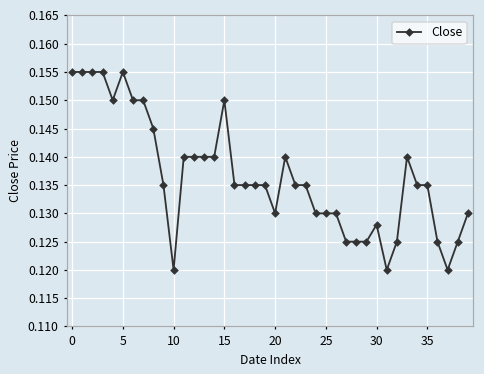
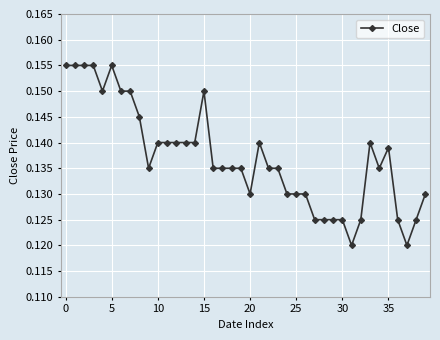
  {
    "0": 0.155,
    "5": 0.155,
-   "10": 0.12,
+   "10": 0.14,
    "15": 0.150,
    "20": 0.130,
    "25": 0.130,
-   "30": 0.128,
-   "35": 0.135
+   "30": 0.125,
+   "35": 0.139
  }
